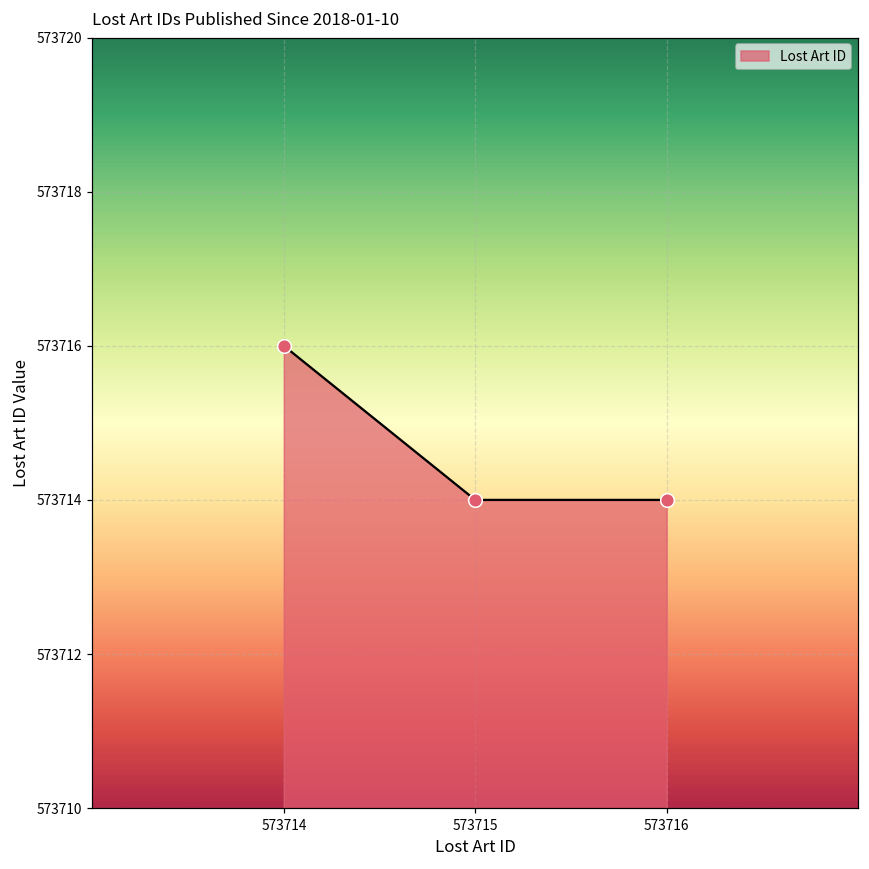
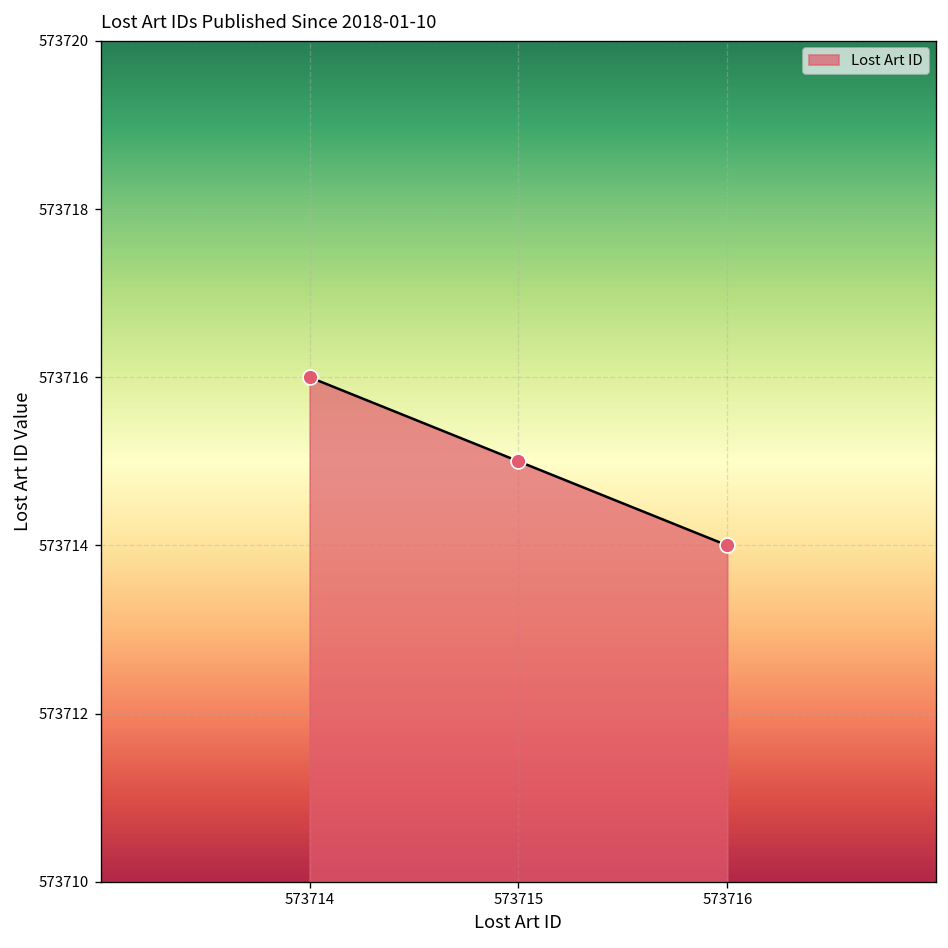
  {
    "573714": 573716,
-   "573715": 573714,
+   "573715": 573715,
    "573716": 573714
  }
